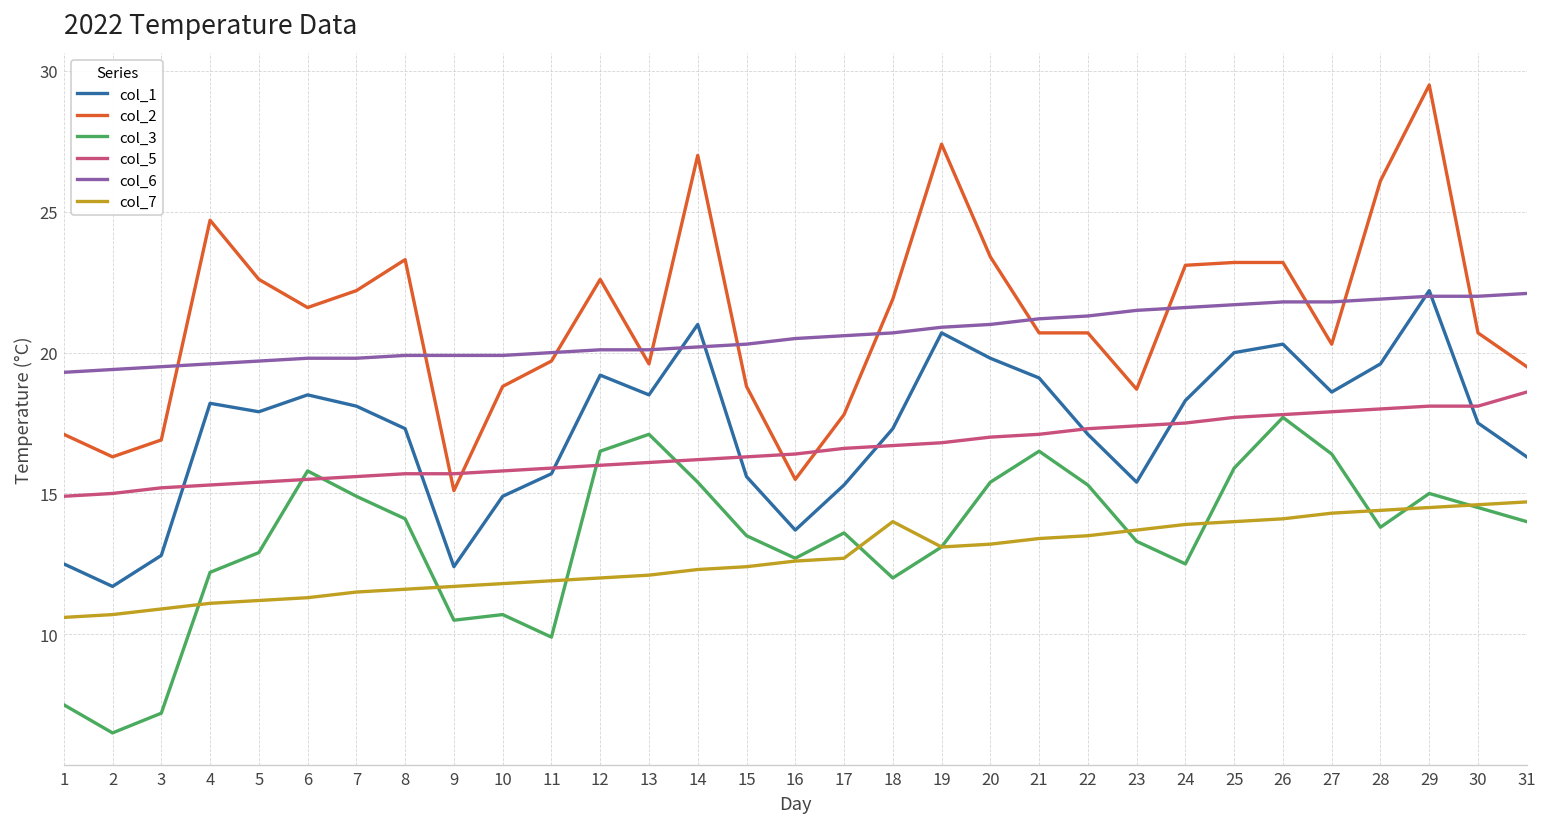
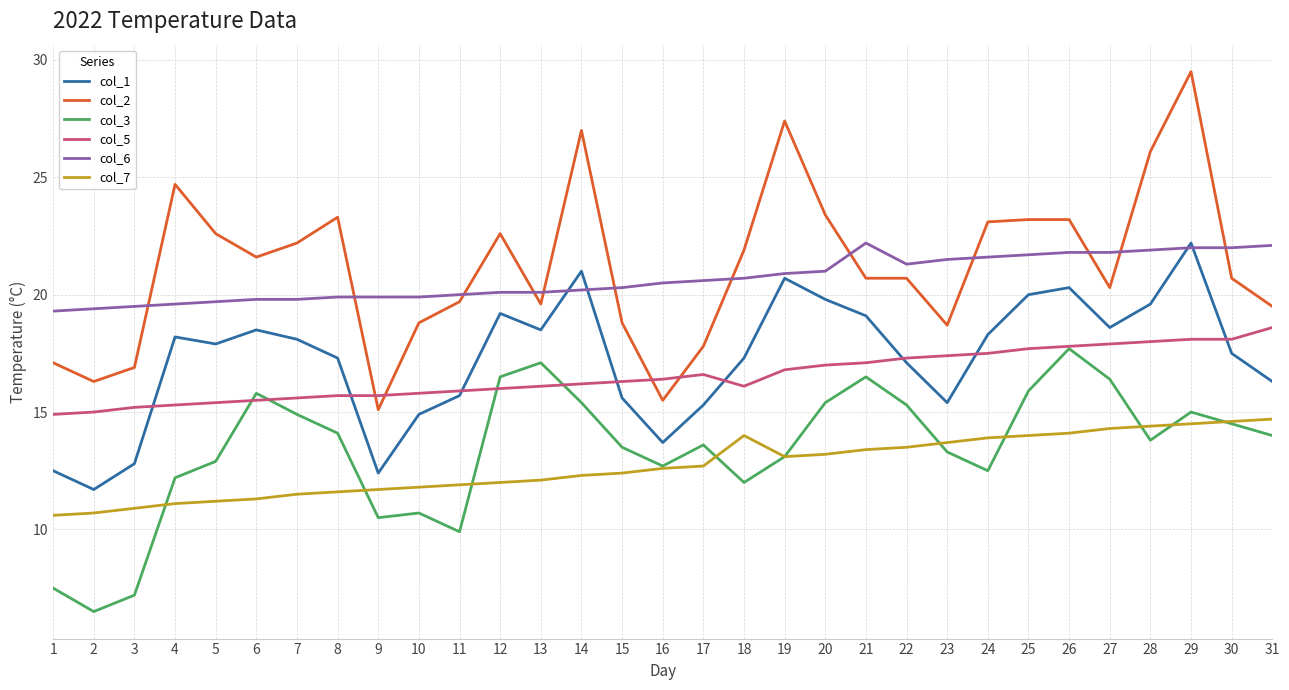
  {
    "col_1": {
      "1": 12.5,
      "2": 11.7,
      "3": 12.8,
      "4": 18.2,
      "5": 17.9,
      "6": 18.5,
      "7": 18.1,
      "8": 17.3,
      "9": 12.4,
      "10": 14.9,
      "11": 15.7,
      "12": 19.2,
      "13": 18.5,
      "14": 21.0,
      "15": 15.6,
      "16": 13.7,
      "17": 15.3,
      "18": 17.3,
      "19": 20.7,
      "20": 19.8,
      "21": 19.1,
      "22": 17.1,
      "23": 15.4,
      "24": 18.3,
      "25": 20.0,
      "26": 20.3,
      "27": 18.6,
      "28": 19.6,
      "29": 22.2,
      "30": 17.5,
      "31": 16.3
    },
    "col_2": {
      "1": 17.1,
      "2": 16.3,
      "3": 16.9,
      "4": 24.7,
      "5": 22.6,
      "6": 21.6,
      "7": 22.2,
      "8": 23.3,
      "9": 15.1,
      "10": 18.8,
      "11": 19.7,
      "12": 22.6,
      "13": 19.6,
      "14": 27.0,
      "15": 18.8,
      "16": 15.5,
      "17": 17.8,
      "18": 21.9,
      "19": 27.4,
      "20": 23.4,
      "21": 20.7,
      "22": 20.7,
      "23": 18.7,
      "24": 23.1,
      "25": 23.2,
      "26": 23.2,
      "27": 20.3,
      "28": 26.1,
      "29": 29.5,
      "30": 20.7,
      "31": 19.5
    },
    "col_3": {
      "1": 7.5,
      "2": 6.5,
      "3": 7.2,
      "4": 12.2,
      "5": 12.9,
      "6": 15.8,
      "7": 14.9,
      "8": 14.1,
      "9": 10.5,
      "10": 10.7,
      "11": 9.9,
      "12": 16.5,
      "13": 17.1,
      "14": 15.4,
      "15": 13.5,
      "17": 13.6,
      "18": 12.0,
      "20": 15.4,
      "21": 16.5,
      "22": 15.3,
      "23": 13.3,
      "24": 12.5,
      "25": 15.9,
      "27": 16.4,
      "28": 13.8,
      "29": 15.0,
      "31": 14.0
    },
    "col_5": {
      "1": 14.9,
      "2": 15.0,
      "3": 15.2,
      "4": 15.3,
      "5": 15.4,
      "6": 15.5,
      "7": 15.6,
      "8": 15.7,
      "9": 15.7,
      "10": 15.8,
      "11": 15.9,
      "12": 16.0,
      "13": 16.1,
      "14": 16.2,
      "15": 16.3,
      "16": 16.4,
      "17": 16.6,
-     "18": 16.7,
+     "18": 16.1,
      "19": 16.8,
      "20": 17.0,
      "21": 17.1,
      "22": 17.3,
      "23": 17.4,
      "24": 17.5,
      "25": 17.7,
      "27": 17.9,
      "28": 18.0,
      "29": 18.1,
      "30": 18.1,
      "31": 18.6
    },
    "col_6": {
      "1": 19.3,
      "2": 19.4,
      "3": 19.5,
      "4": 19.6,
      "5": 19.7,
      "6": 19.8,
      "7": 19.8,
      "8": 19.9,
      "9": 19.9,
      "10": 19.9,
      "11": 20.0,
      "12": 20.1,
      "13": 20.1,
      "14": 20.2,
      "15": 20.3,
      "16": 20.5,
      "17": 20.6,
      "18": 20.7,
      "19": 20.9,
      "20": 21.0,
-     "21": 21.2,
+     "21": 22.2,
      "22": 21.3,
      "23": 21.5,
      "24": 21.6,
      "25": 21.7,
      "26": 21.8,
      "27": 21.8,
      "28": 21.9,
      "29": 22.0,
      "30": 22.0,
      "31": 22.1
    },
    "col_7": {
      "1": 10.6,
      "2": 10.7,
      "3": 10.9,
      "4": 11.1,
      "5": 11.2,
      "6": 11.3,
      "7": 11.5,
      "8": 11.6,
      "9": 11.7,
      "10": 11.8,
      "11": 11.9,
      "12": 12.0,
      "13": 12.1,
      "14": 12.3,
      "15": 12.4,
      "17": 12.7,
      "18": 14.0,
      "20": 13.2,
      "21": 13.4,
      "22": 13.5,
      "23": 13.7,
      "24": 13.9,
      "25": 14.0,
      "26": 14.1,
      "27": 14.3,
      "28": 14.4,
      "29": 14.5,
      "31": 14.7
    }
  }
